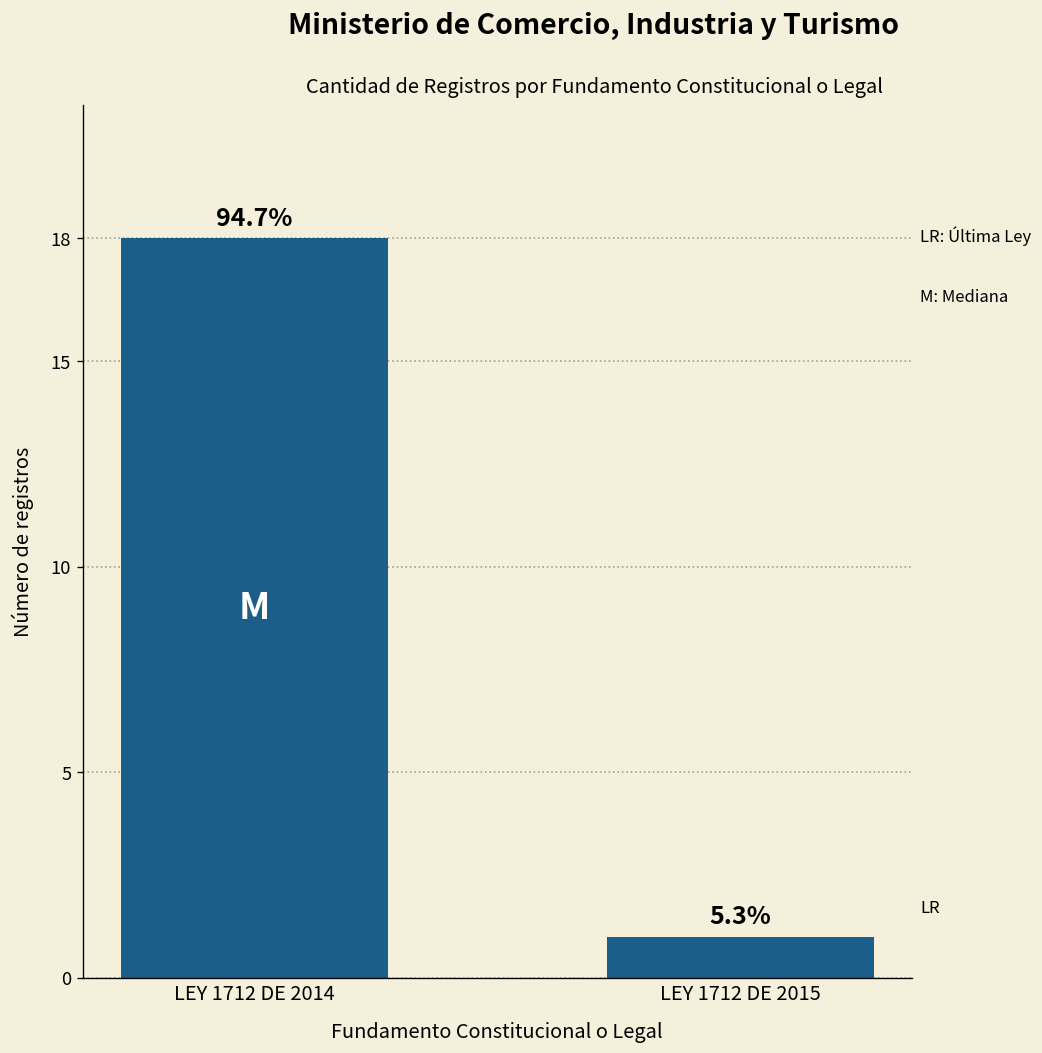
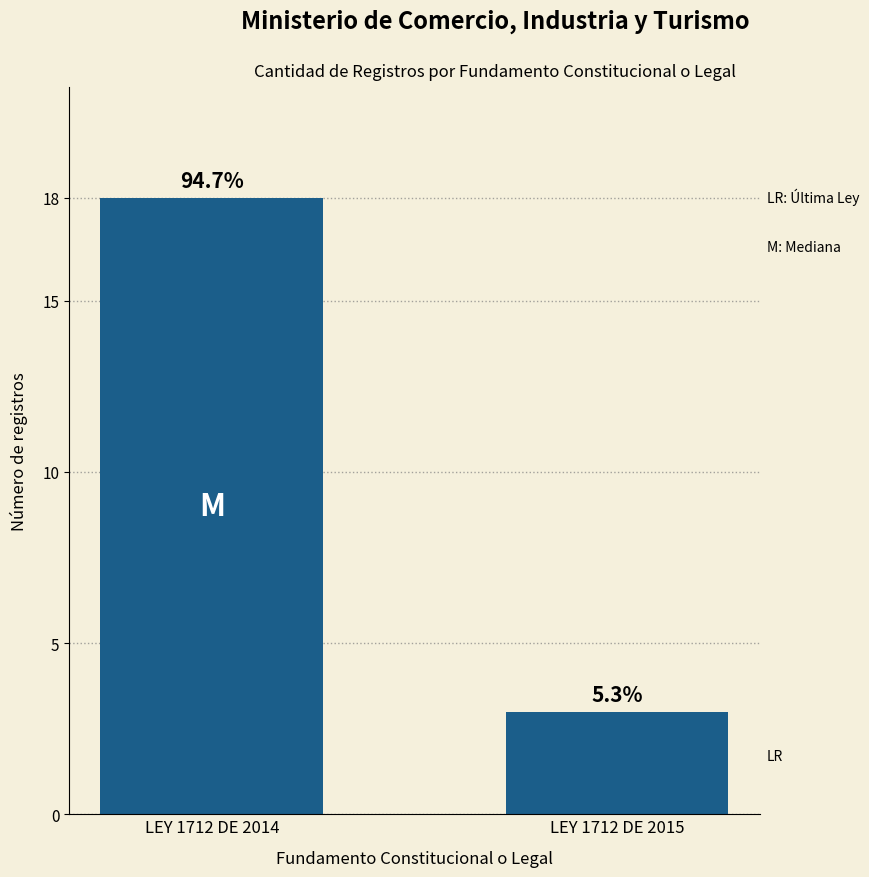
  {
-   "LEY 1712 DE 2015": 1
+   "LEY 1712 DE 2015": 3
  }
